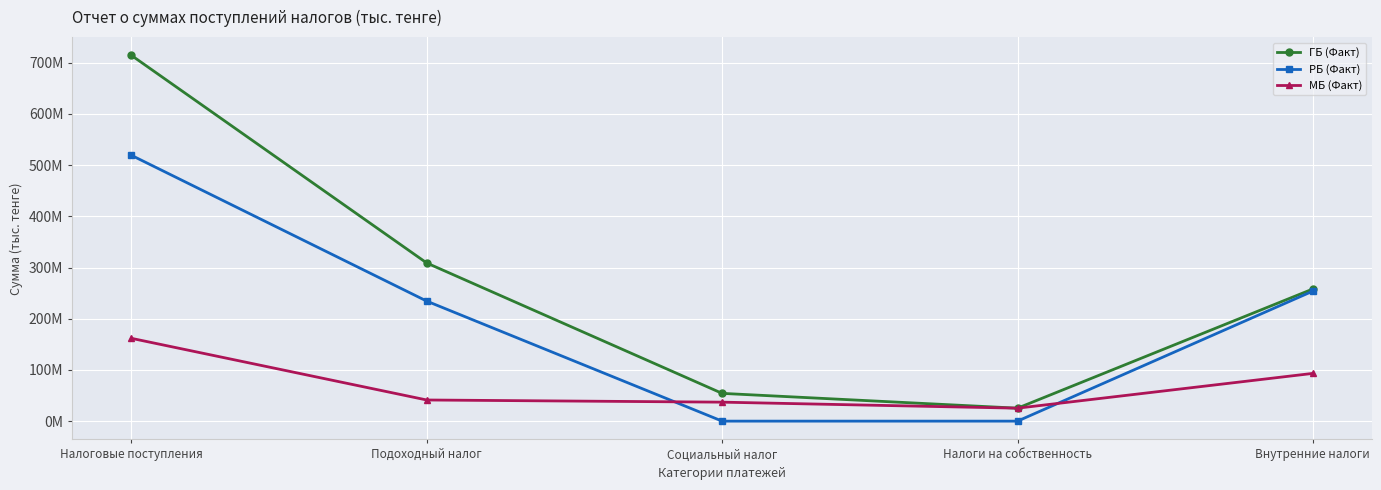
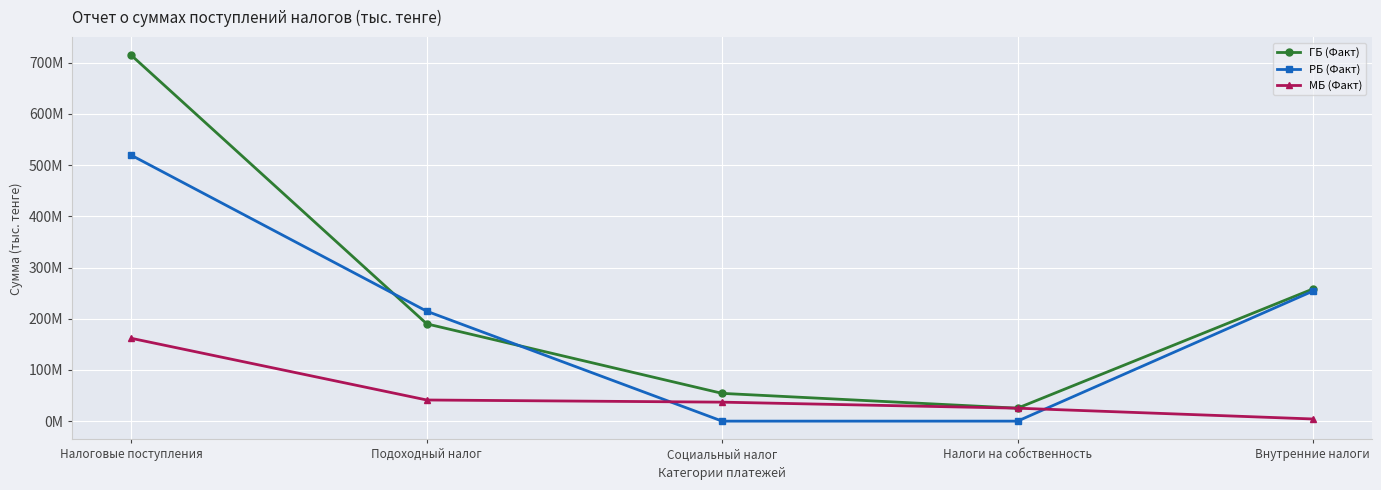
  {
    "ГБ (Факт)": {
      "Налоговые поступления": 710000000,
-     "Подоходный налог": 310000000,
+     "Подоходный налог": 190000000,
      "Социальный налог": 50000000
    },
    "РБ (Факт)": {
      "Налоговые поступления": 520000000,
-     "Подоходный налог": 230000000,
+     "Подоходный налог": 210000000,
      "Социальный налог": 0,
      "Налоги на собственность": 0
    },
    "МБ (Факт)": {
      "Налоговые поступления": 160000000,
      "Подоходный налог": 40000000,
      "Социальный налог": 40000000,
-     "Внутренние налоги": 90000000
+     "Внутренние налоги": 0
    }
  }
